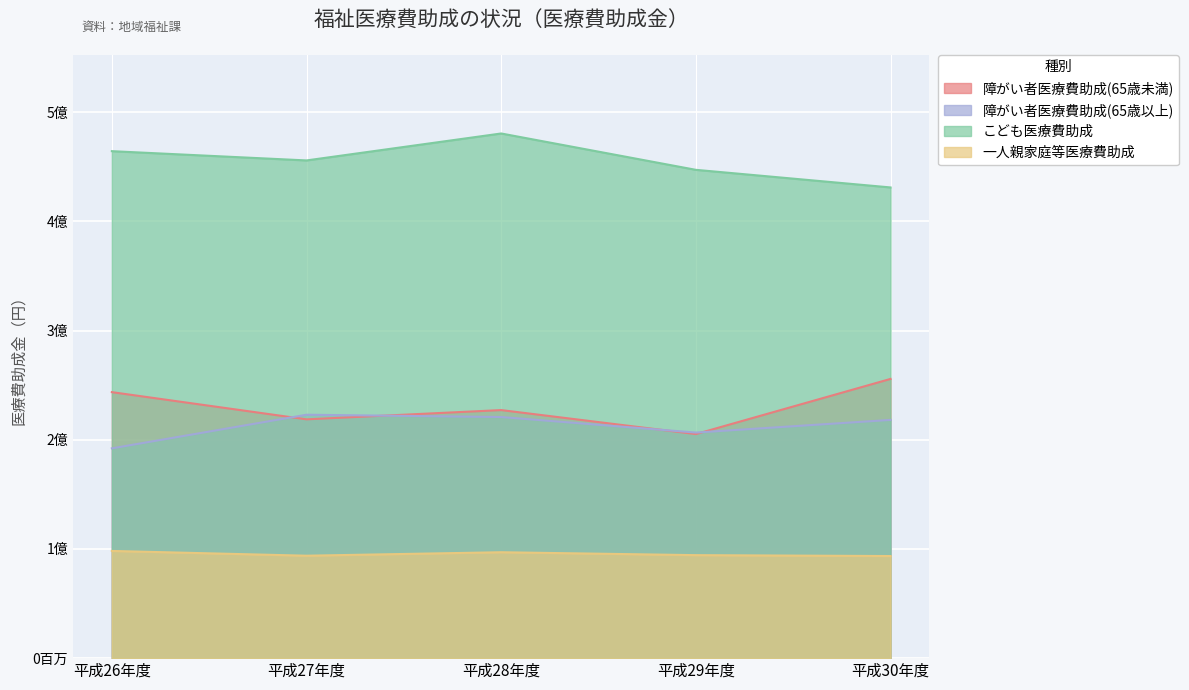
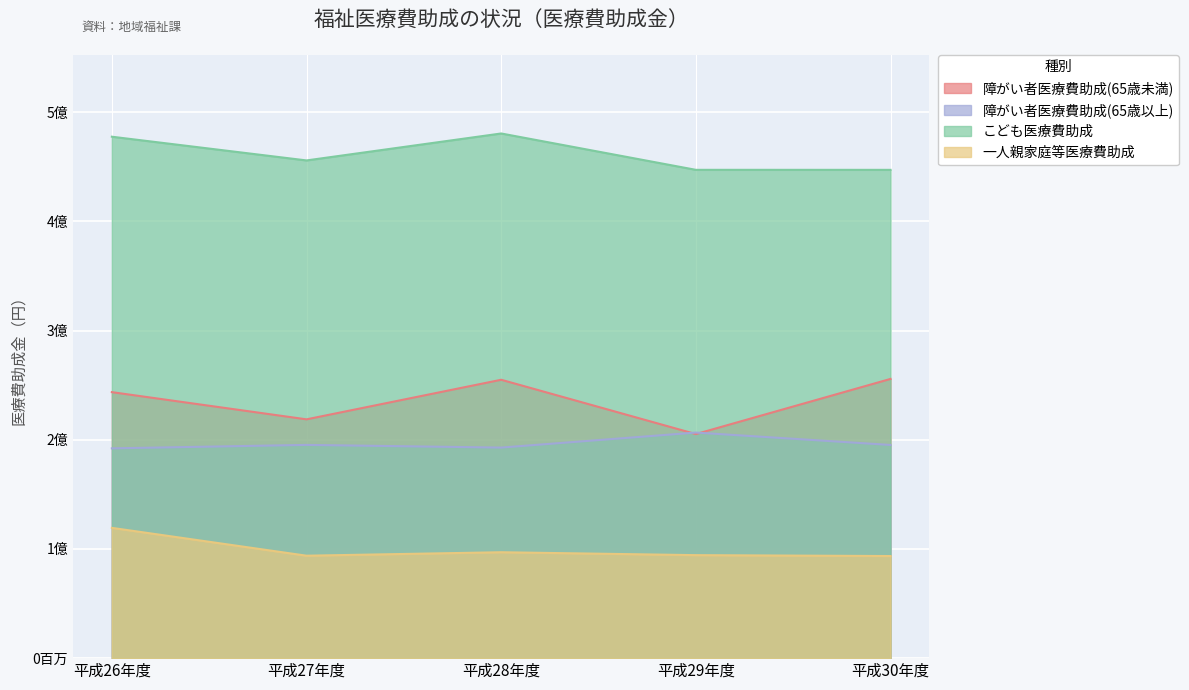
  {
    "障がい者医療費助成(65歳未満)": {
      "平成26年度": "2.44億",
      "平成27年度": "2.19億",
-     "平成28年度": "2.27億",
+     "平成28年度": "2.55億",
      "平成30年度": "2.56億"
    },
    "障がい者医療費助成(65歳以上)": {
      "平成26年度": "1.92億",
-     "平成27年度": "2.23億",
-     "平成28年度": "2.21億",
-     "平成30年度": "2.18億"
+     "平成27年度": "1.95億",
+     "平成28年度": "1.93億",
+     "平成30年度": "1.95億"
    },
    "こども医療費助成": {
-     "平成26年度": "4.64億",
+     "平成26年度": "4.78億",
      "平成27年度": "4.56億",
      "平成28年度": "4.81億",
      "平成29年度": "4.47億",
-     "平成30年度": "4.31億"
+     "平成30年度": "4.47億"
    },
    "一人親家庭等医療費助成": {
-     "平成26年度": "0.98億",
+     "平成26年度": "1.19億",
      "平成27年度": "0.94億",
      "平成28年度": "0.97億",
      "平成29年度": "0.94億",
      "平成30年度": "0.94億"
    }
  }
